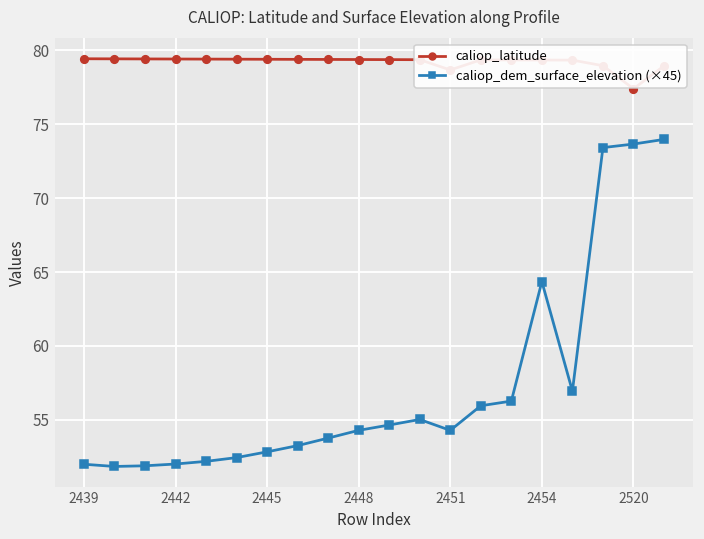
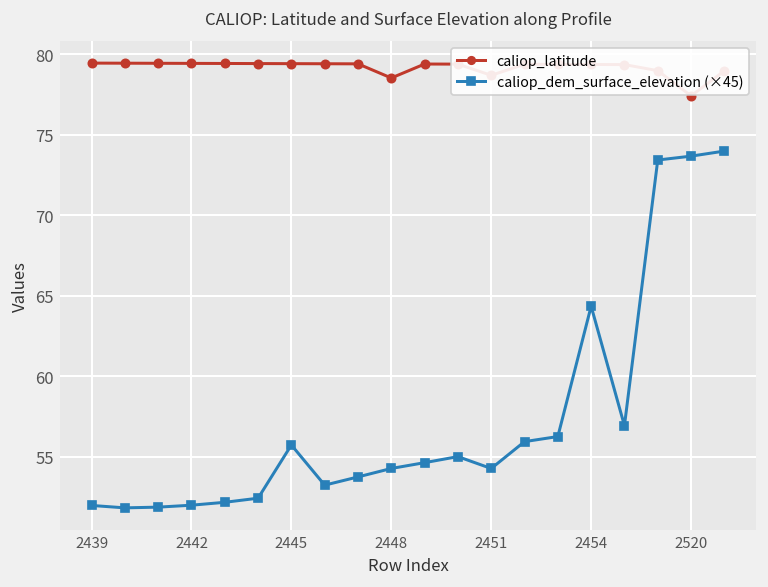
  {
    "caliop_latitude": {
      "2439": 79.4,
      "2442": 79.4,
      "2445": 79.4,
-     "2448": 79.4
+     "2448": 78.5
    },
    "caliop_dem_surface_elevation (×45)": {
      "2439": 52.0,
      "2442": 52.0,
-     "2445": 52.8,
+     "2445": 55.7,
      "2448": 54.3,
      "2451": 54.3,
      "2454": 64.4,
      "2520": 73.7
    }
  }
